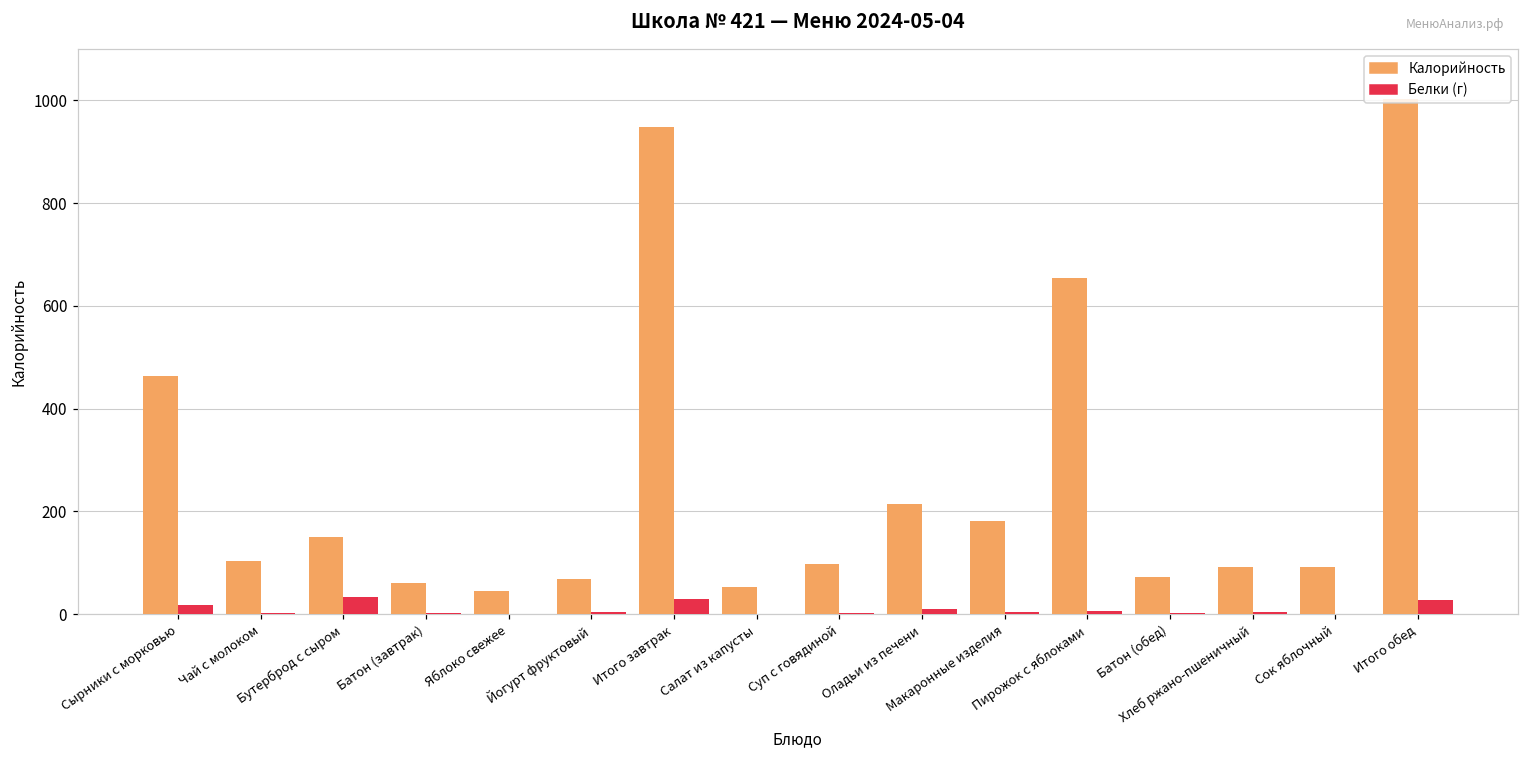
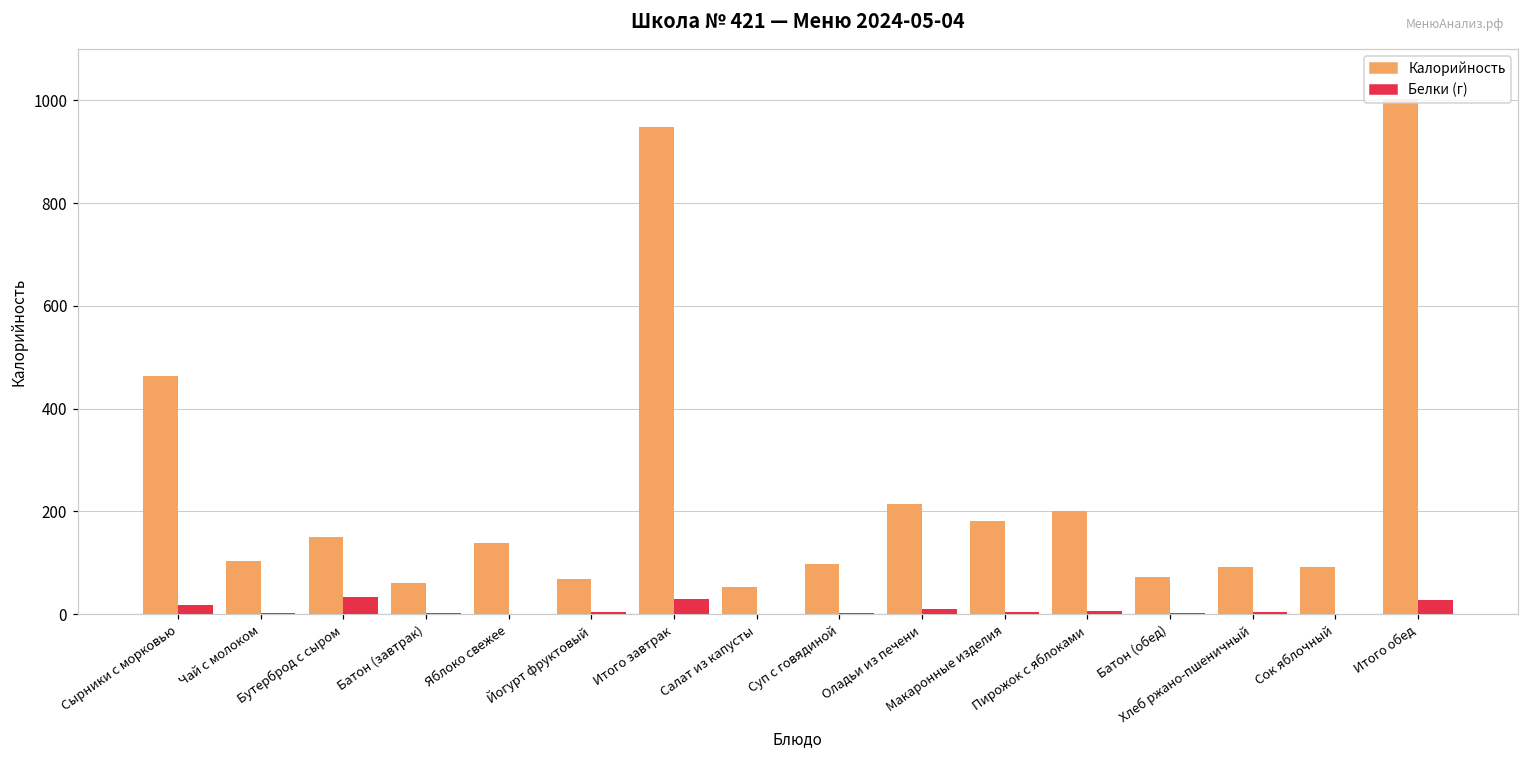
  {
    "Калорийность": {
      "Сырники с морковью": 460,
      "Чай с молоком": 100,
      "Бутерброд с сыром": 150,
      "Батон (завтрак)": 60,
-     "Яблоко свежее": 40,
+     "Яблоко свежее": 140,
      "Йогурт фруктовый": 70,
      "Итого завтрак": 950,
      "Салат из капусты": 50,
      "Суп с говядиной": 100,
      "Оладьи из печени": 210,
      "Макаронные изделия": 180,
-     "Пирожок с яблоками": 650,
+     "Пирожок с яблоками": 200,
      "Батон (обед)": 70,
      "Хлеб ржано-пшеничный": 90,
      "Сок яблочный": 90
    },
    "Белки (г)": {
      "Сырники с морковью": 20,
      "Бутерброд с сыром": 30,
      "Итого завтрак": 30,
      "Оладьи из печени": 10,
      "Пирожок с яблоками": 10,
      "Итого обед": 30
    }
  }
